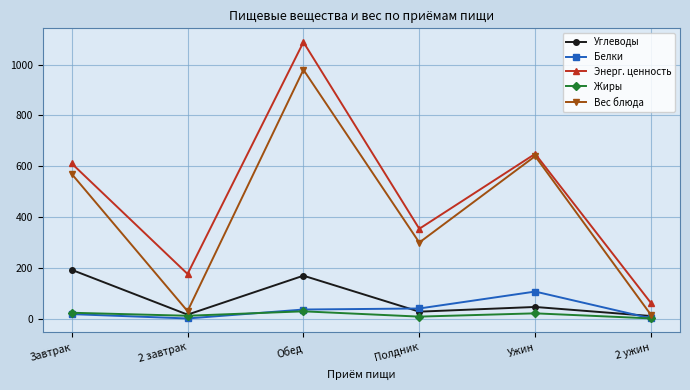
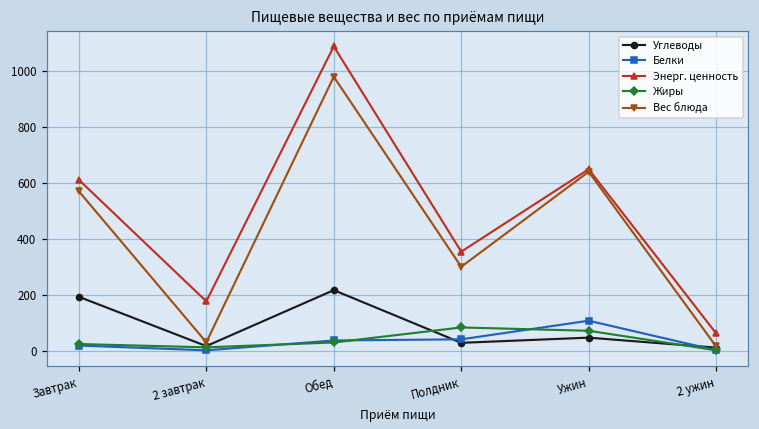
  {
    "Углеводы": {
      "Завтрак": 190,
-     "Обед": 170,
+     "Обед": 220,
      "Полдник": 30,
      "Ужин": 50
    },
    "Белки": {
      "2 завтрак": 0,
      "Полдник": 40,
      "Ужин": 110
    },
    "Жиры": {
-     "Полдник": 10,
-     "Ужин": 20
+     "Полдник": 80,
+     "Ужин": 70
    }
  }
